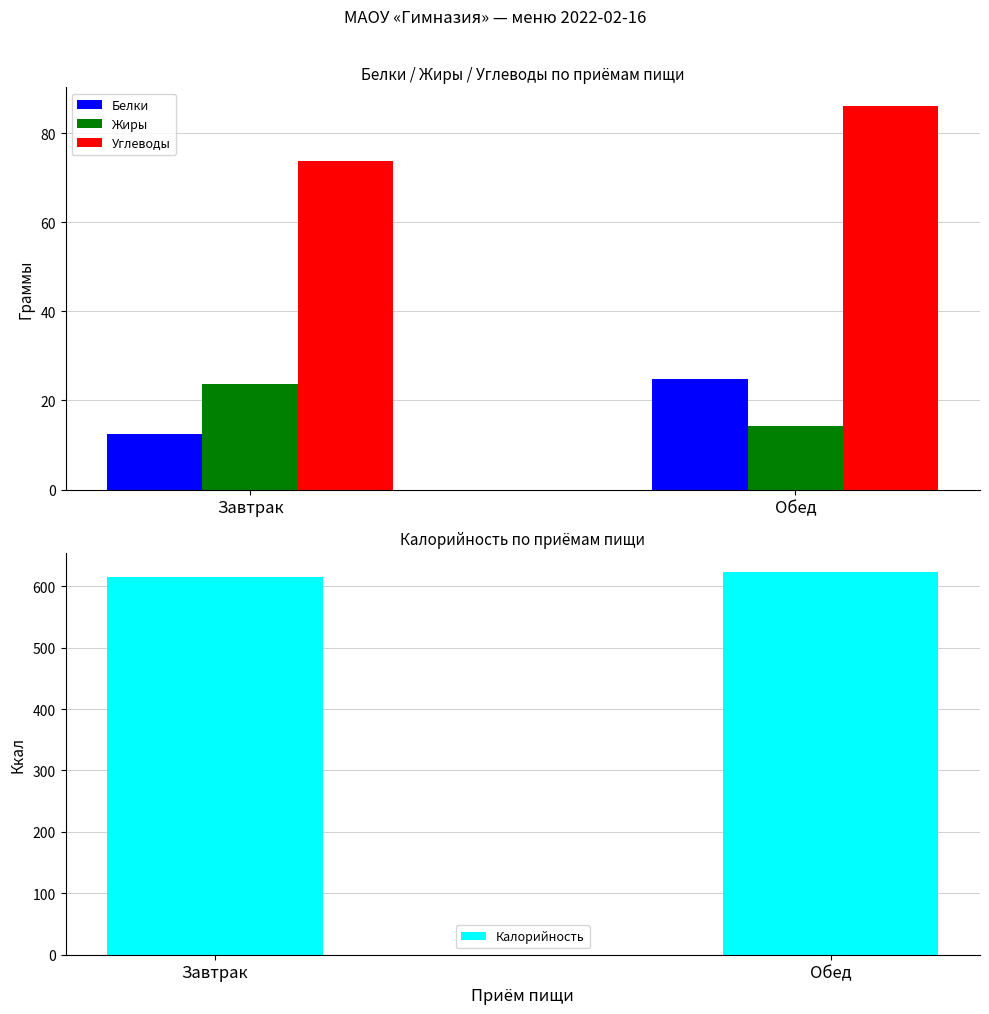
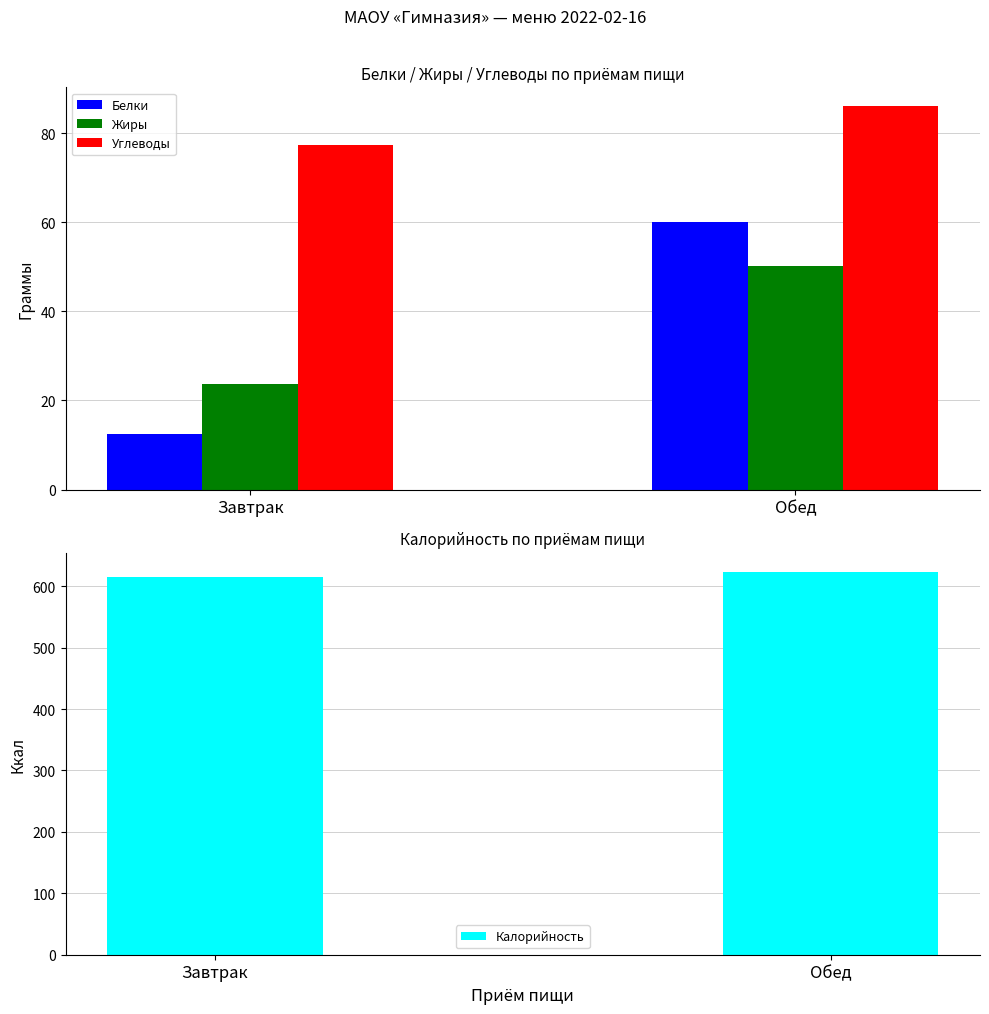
  {
    "Белки / Жиры / Углеводы по приёмам пищи": {
      "Белки": {
        "Завтрак": 12,
-       "Обед": 25
+       "Обед": 60
      },
      "Жиры": {
        "Завтрак": 24,
-       "Обед": 14
+       "Обед": 50
      },
      "Углеводы": {
-       "Завтрак": 74,
+       "Завтрак": 77,
        "Обед": 86
      }
    },
    "Калорийность по приёмам пищи": {
      "Завтрак": 610,
      "Обед": 620
    }
  }
